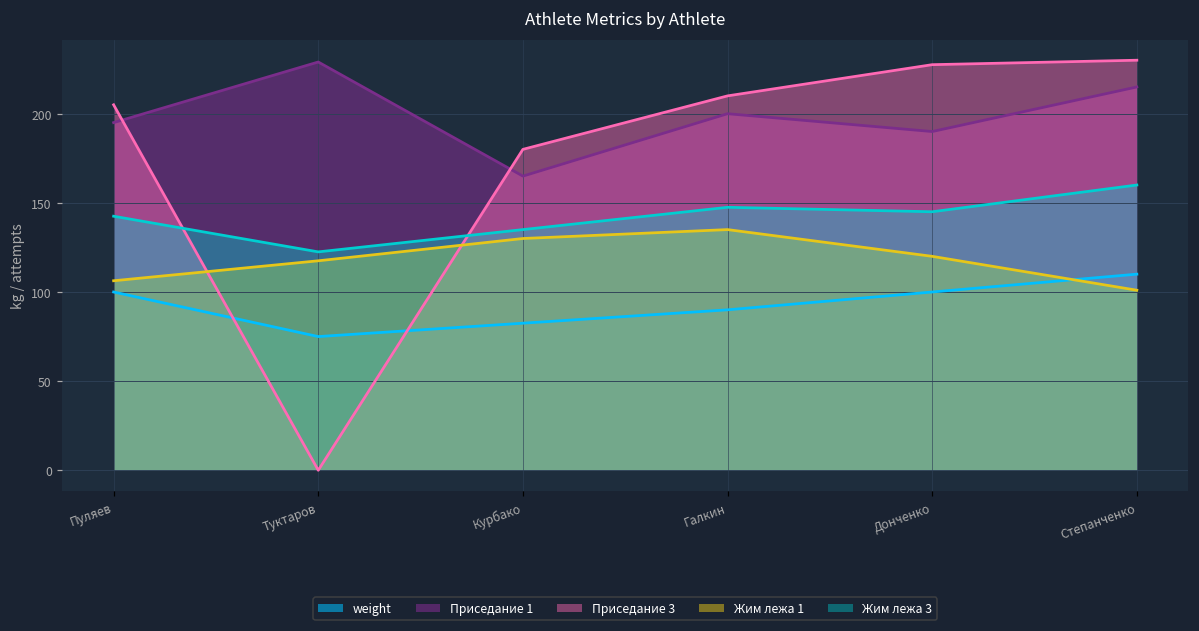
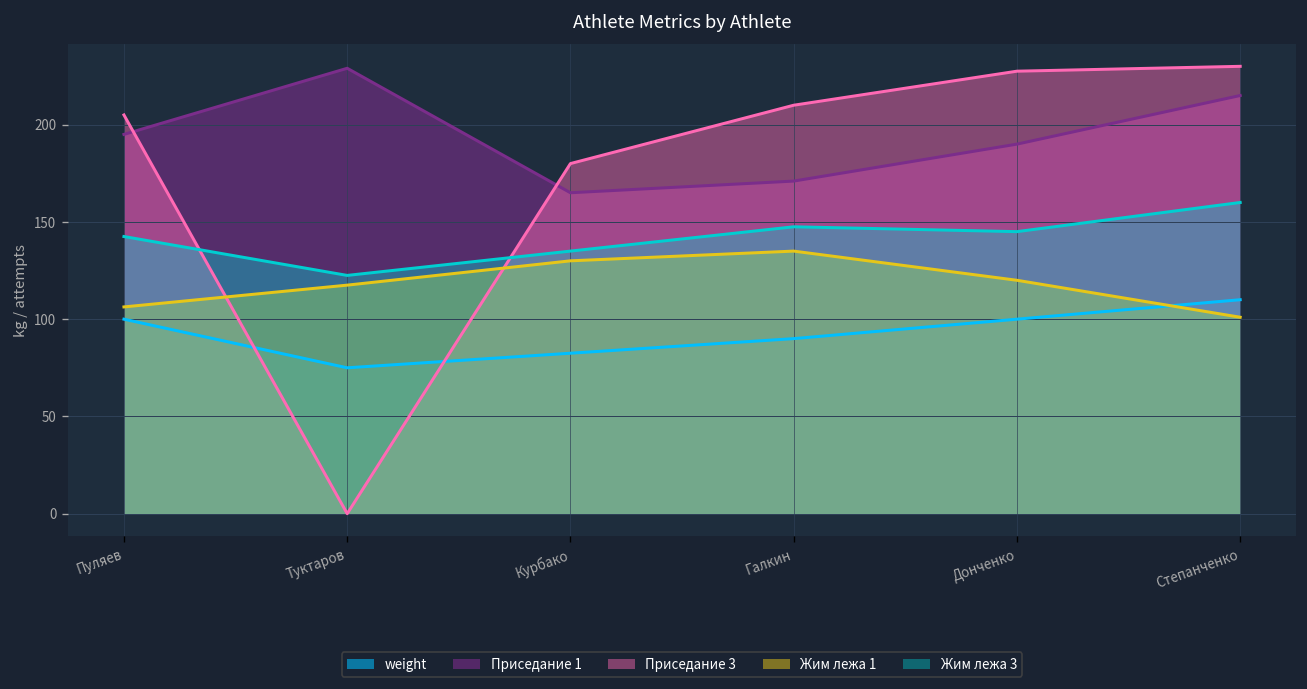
  {
    "Приседание 1": {
      "Пуляев": 195,
      "Туктаров": 229,
      "Курбако": 165,
-     "Галкин": 200,
+     "Галкин": 171,
      "Донченко": 190,
      "Степанченко": 215
    },
    "Приседание 3": {
      "Пуляев": 205,
      "Туктаров": 0,
      "Курбако": 180,
      "Галкин": 210,
      "Донченко": 228,
      "Степанченко": 230
    },
    "Жим лежа 1": {
      "Пуляев": 106,
      "Туктаров": 118,
      "Курбако": 130,
      "Галкин": 135,
      "Донченко": 120,
      "Степанченко": 101
    }
  }
